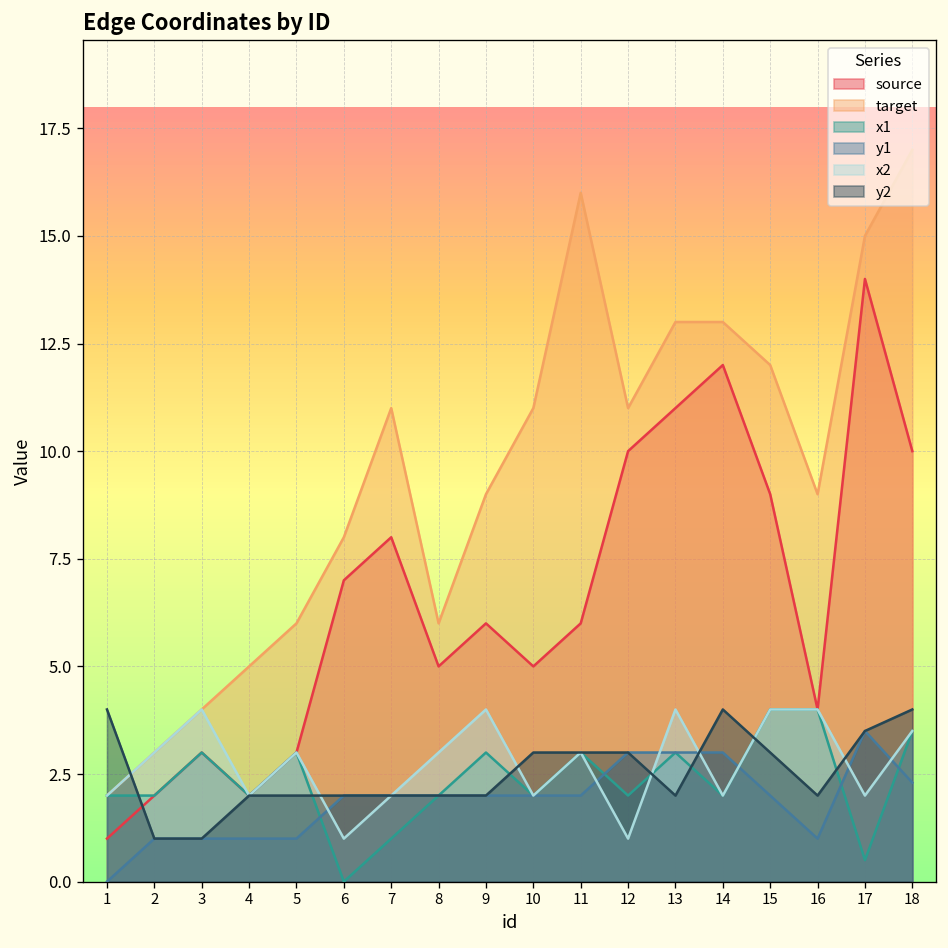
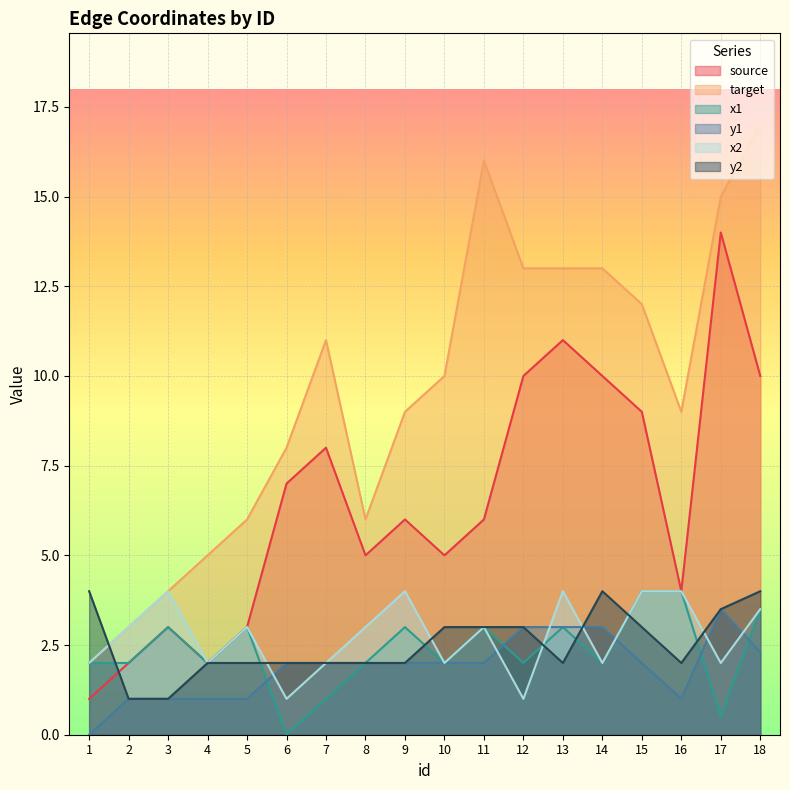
  {
    "source": {
      "1": 1,
      "6": 7,
      "7": 8,
      "8": 5,
      "9": 6,
      "10": 5,
      "11": 6,
      "12": 10,
      "13": 11,
-     "14": 12,
+     "14": 10,
      "15": 9,
      "17": 14,
      "18": 10
    },
    "target": {
      "4": 5,
      "5": 6,
      "6": 8,
      "7": 11,
      "8": 6,
      "9": 9,
-     "10": 11,
+     "10": 10,
      "11": 16,
-     "12": 11,
+     "12": 13,
      "13": 13,
      "14": 13,
      "15": 12,
      "16": 9,
      "17": 15
    },
    "x2": {
      "6": 1,
      "8": 3,
      "9": 4,
      "12": 1,
      "13": 4,
      "17": 2
    },
    "y2": {
      "1": 4,
      "5": 2,
      "10": 3,
      "13": 2,
      "14": 4,
      "15": 3,
      "16": 2,
      "18": 4
    }
  }
